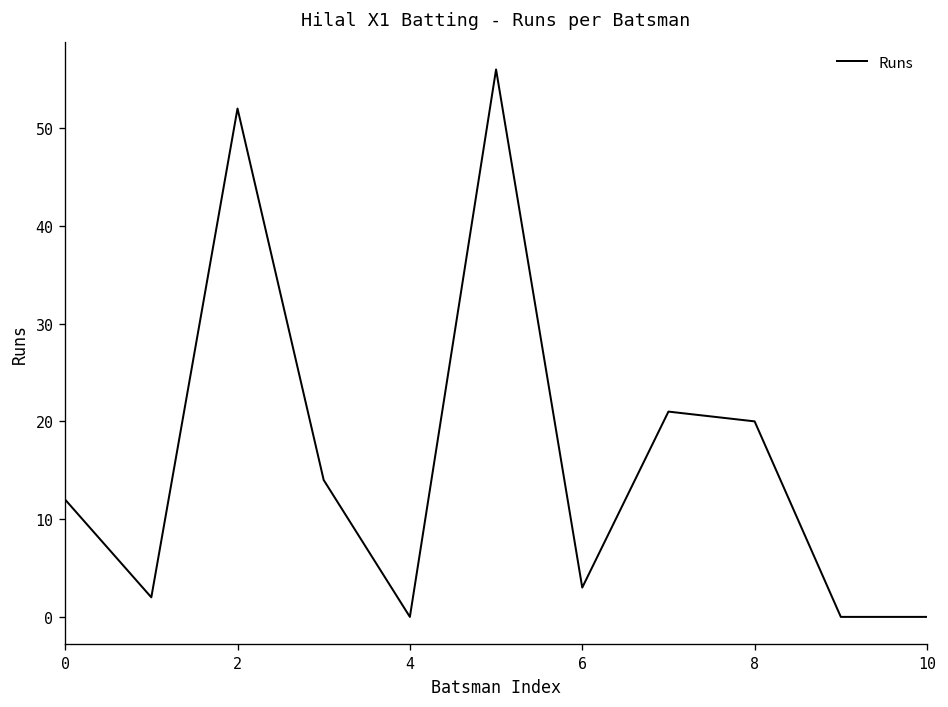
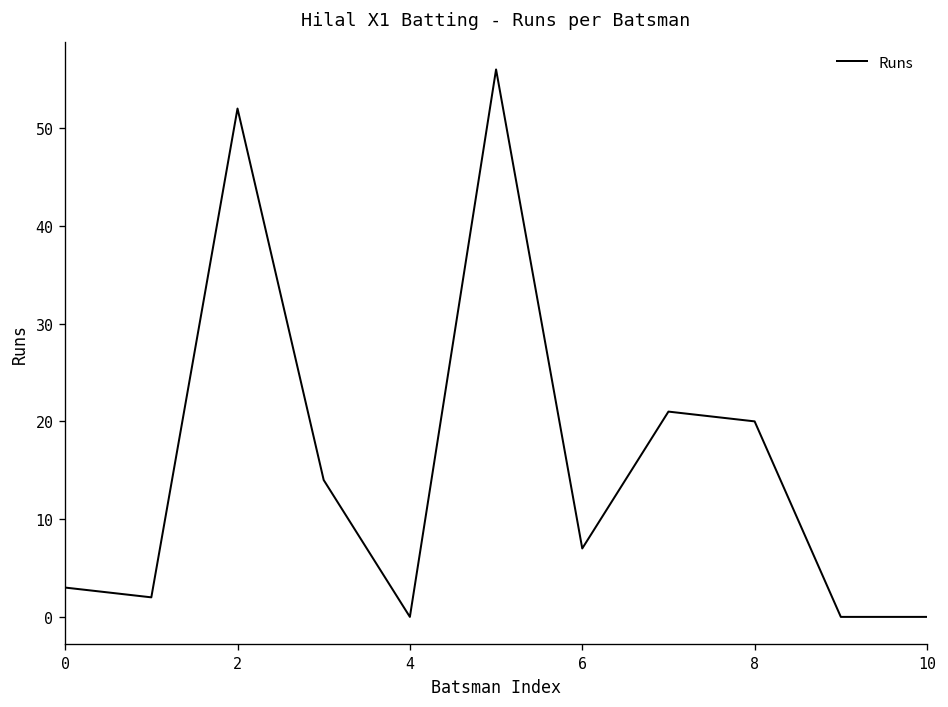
  {
-   "0": 12,
+   "0": 3,
    "2": 52,
    "4": 0,
-   "6": 3,
+   "6": 7,
    "8": 20,
    "10": 0
  }
